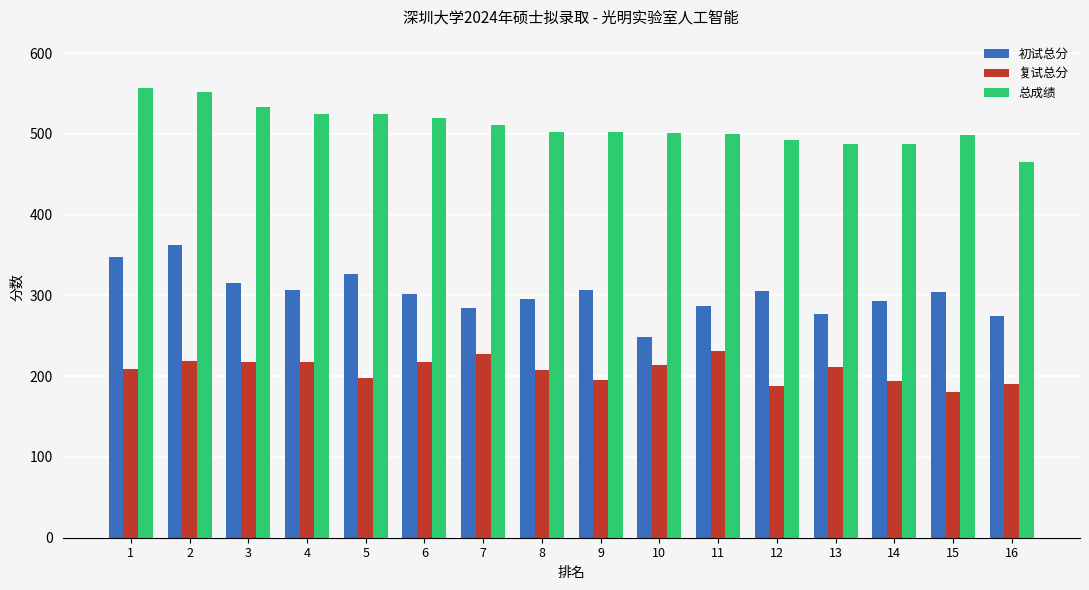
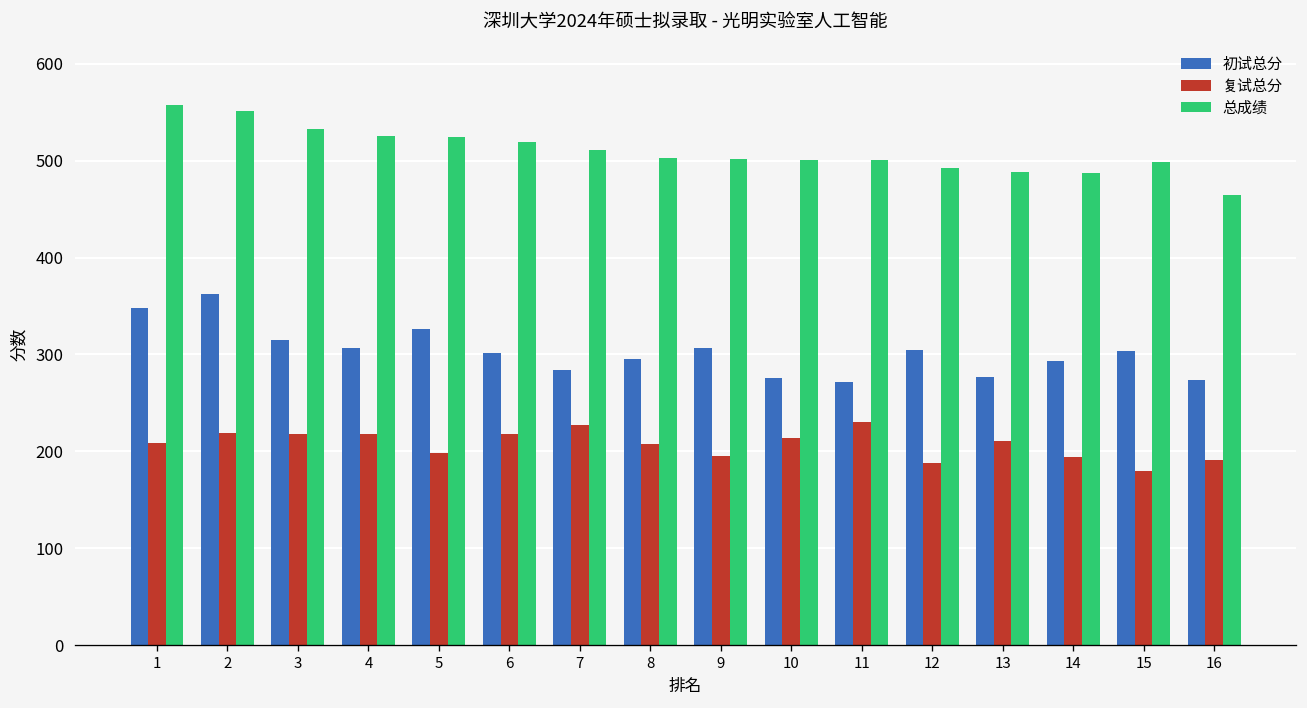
  {
    "初试总分": {
      "1": 350,
      "2": 360,
      "3": 320,
      "4": 310,
      "5": 330,
      "6": 300,
      "7": 280,
      "8": 300,
      "9": 310,
-     "10": 250,
-     "11": 290,
+     "10": 280,
+     "11": 270,
      "12": 310,
      "13": 280,
      "14": 290,
      "15": 300,
      "16": 270
    },
    "复试总分": {
      "1": 210,
      "2": 220,
      "3": 220,
      "4": 220,
      "5": 200,
      "6": 220,
      "7": 230,
      "8": 210,
      "9": 200,
      "10": 210,
      "11": 230,
      "12": 190,
      "13": 210,
      "14": 190,
      "15": 180,
      "16": 190
    },
    "总成绩": {
      "1": 560,
      "2": 550,
      "3": 530,
      "4": 530,
      "5": 520,
      "6": 520,
      "7": 510,
      "8": 500,
      "9": 500,
      "10": 500,
      "11": 500,
      "12": 490,
      "13": 490,
      "14": 490,
      "15": 500,
      "16": 460
    }
  }
